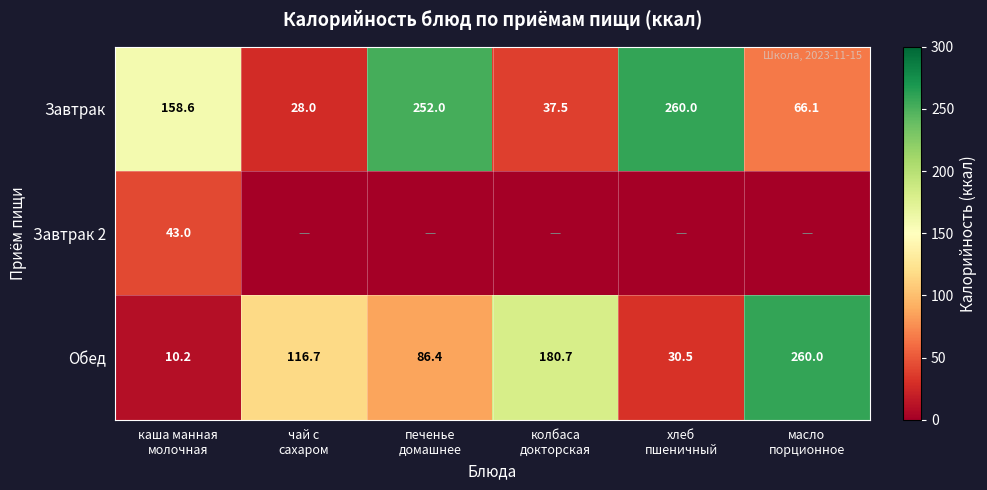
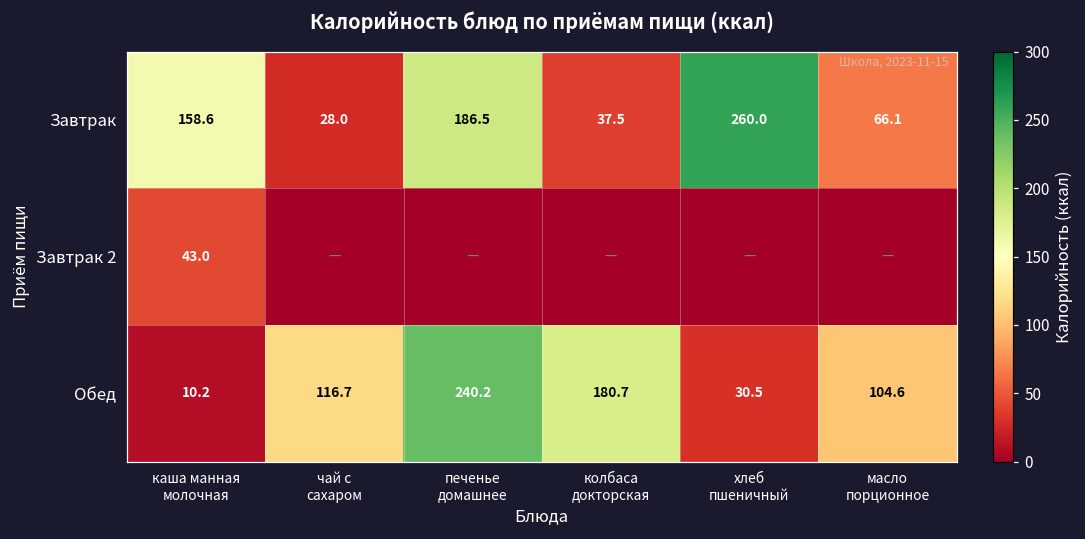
  {
    "Завтрак": {
      "каша манная молочная": 158.6,
      "чай с сахаром": 28.0,
-     "печенье домашнее": 252.0,
+     "печенье домашнее": 186.5,
      "колбаса докторская": 37.5,
      "хлеб пшеничный": 260.0
    },
    "Завтрак 2": {
      "каша манная молочная": 43.0
    },
    "Обед": {
      "каша манная молочная": 10.2,
      "чай с сахаром": 116.7,
-     "печенье домашнее": 86.4,
+     "печенье домашнее": 240.2,
      "колбаса докторская": 180.7,
      "хлеб пшеничный": 30.5,
-     "масло порционное": 260.0
+     "масло порционное": 104.6
    }
  }
